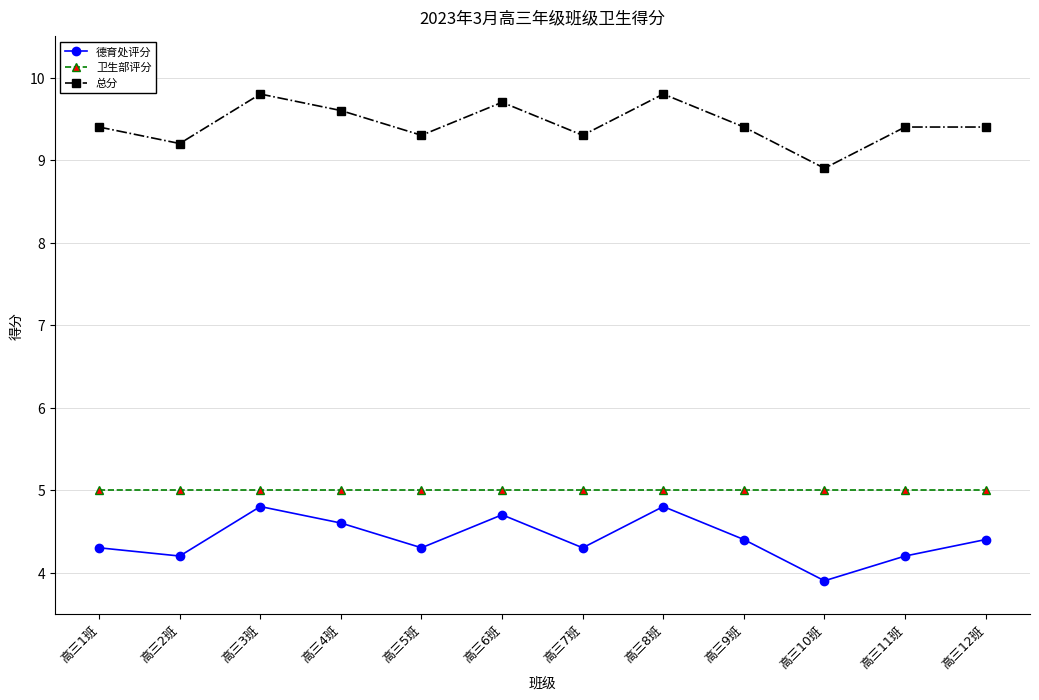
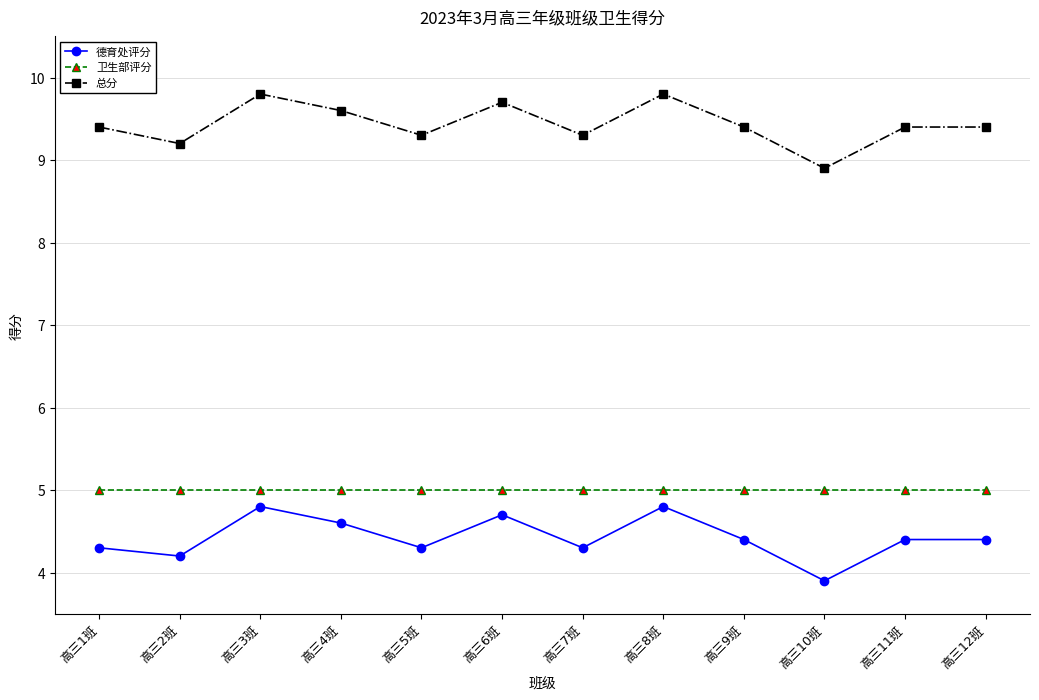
  {
    "德育处评分": {
      "高三1班": 4.3,
      "高三2班": 4.2,
      "高三3班": 4.8,
      "高三4班": 4.6,
      "高三5班": 4.3,
      "高三6班": 4.7,
      "高三7班": 4.3,
      "高三8班": 4.8,
      "高三9班": 4.4,
      "高三10班": 3.9,
-     "高三11班": 4.2,
+     "高三11班": 4.4,
      "高三12班": 4.4
    },
    "卫生部评分": {
      "高三1班": 5.0,
      "高三2班": 5.0,
      "高三3班": 5.0,
      "高三4班": 5.0,
      "高三5班": 5.0,
      "高三6班": 5.0,
      "高三7班": 5.0,
      "高三8班": 5.0,
      "高三9班": 5.0,
      "高三10班": 5.0,
      "高三11班": 5.0,
      "高三12班": 5.0
    },
    "总分": {
      "高三1班": 9.4,
      "高三2班": 9.2,
      "高三3班": 9.8,
      "高三4班": 9.6,
      "高三5班": 9.3,
      "高三6班": 9.7,
      "高三7班": 9.3,
      "高三8班": 9.8,
      "高三9班": 9.4,
      "高三10班": 8.9,
      "高三11班": 9.4,
      "高三12班": 9.4
    }
  }
